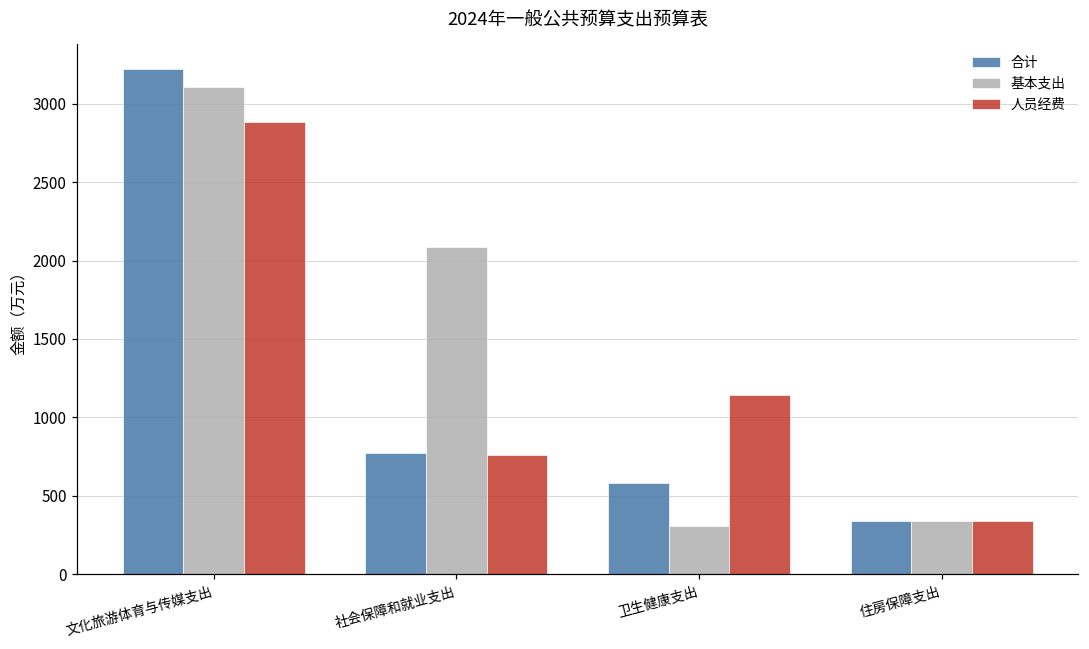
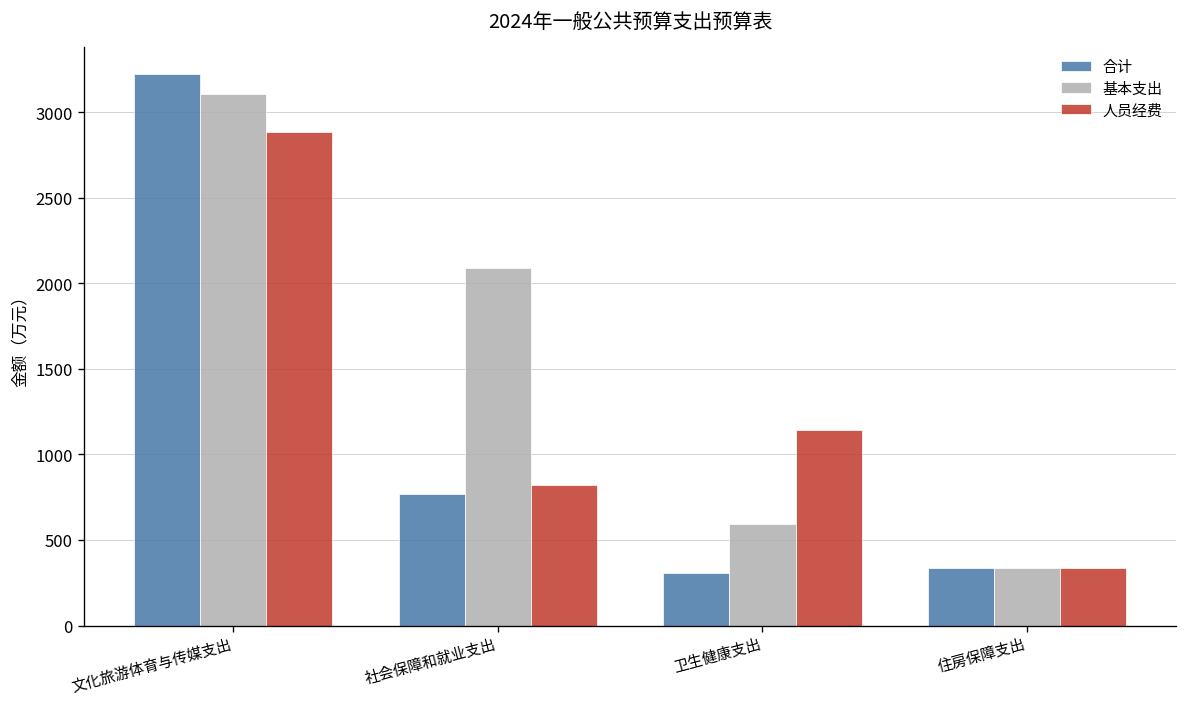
  {
    "合计": {
      "文化旅游体育与传媒支出": 3220,
      "社会保障和就业支出": 770,
-     "卫生健康支出": 580,
+     "卫生健康支出": 310,
      "住房保障支出": 340
    },
    "基本支出": {
      "文化旅游体育与传媒支出": 3100,
      "社会保障和就业支出": 2090,
-     "卫生健康支出": 310,
+     "卫生健康支出": 590,
      "住房保障支出": 340
    },
    "人员经费": {
      "文化旅游体育与传媒支出": 2880,
-     "社会保障和就业支出": 760,
+     "社会保障和就业支出": 820,
      "卫生健康支出": 1140,
      "住房保障支出": 340
    }
  }
